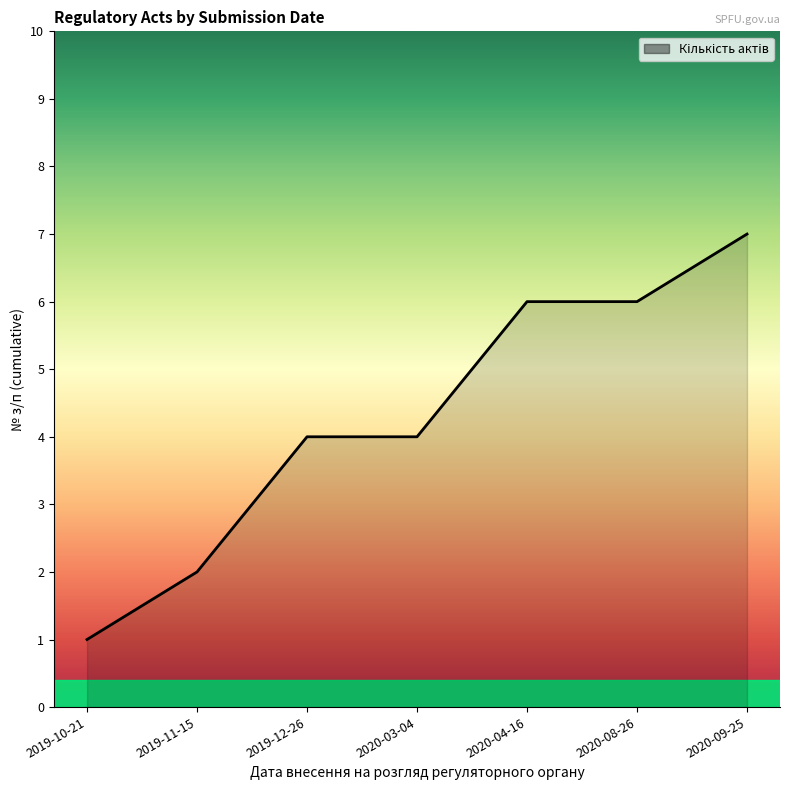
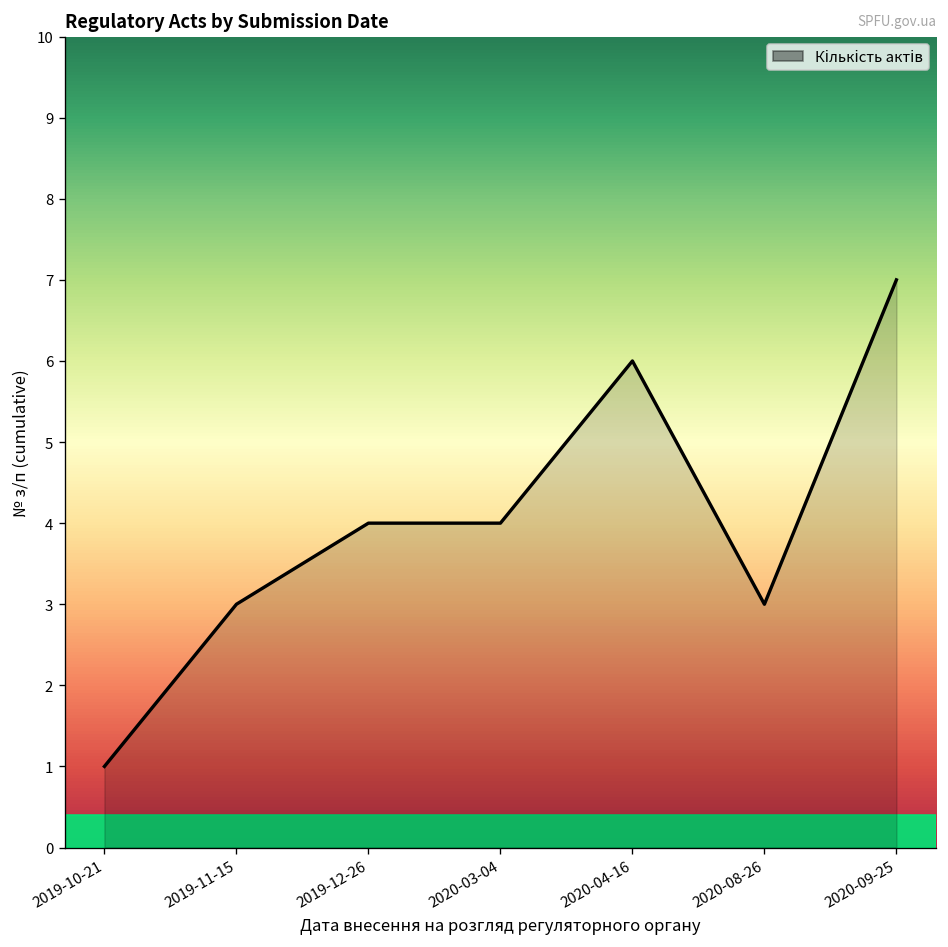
  {
    "2019-10-21": 1,
-   "2019-11-15": 2,
+   "2019-11-15": 3,
    "2019-12-26": 4,
    "2020-03-04": 4,
    "2020-04-16": 6,
-   "2020-08-26": 6,
+   "2020-08-26": 3,
    "2020-09-25": 7
  }
